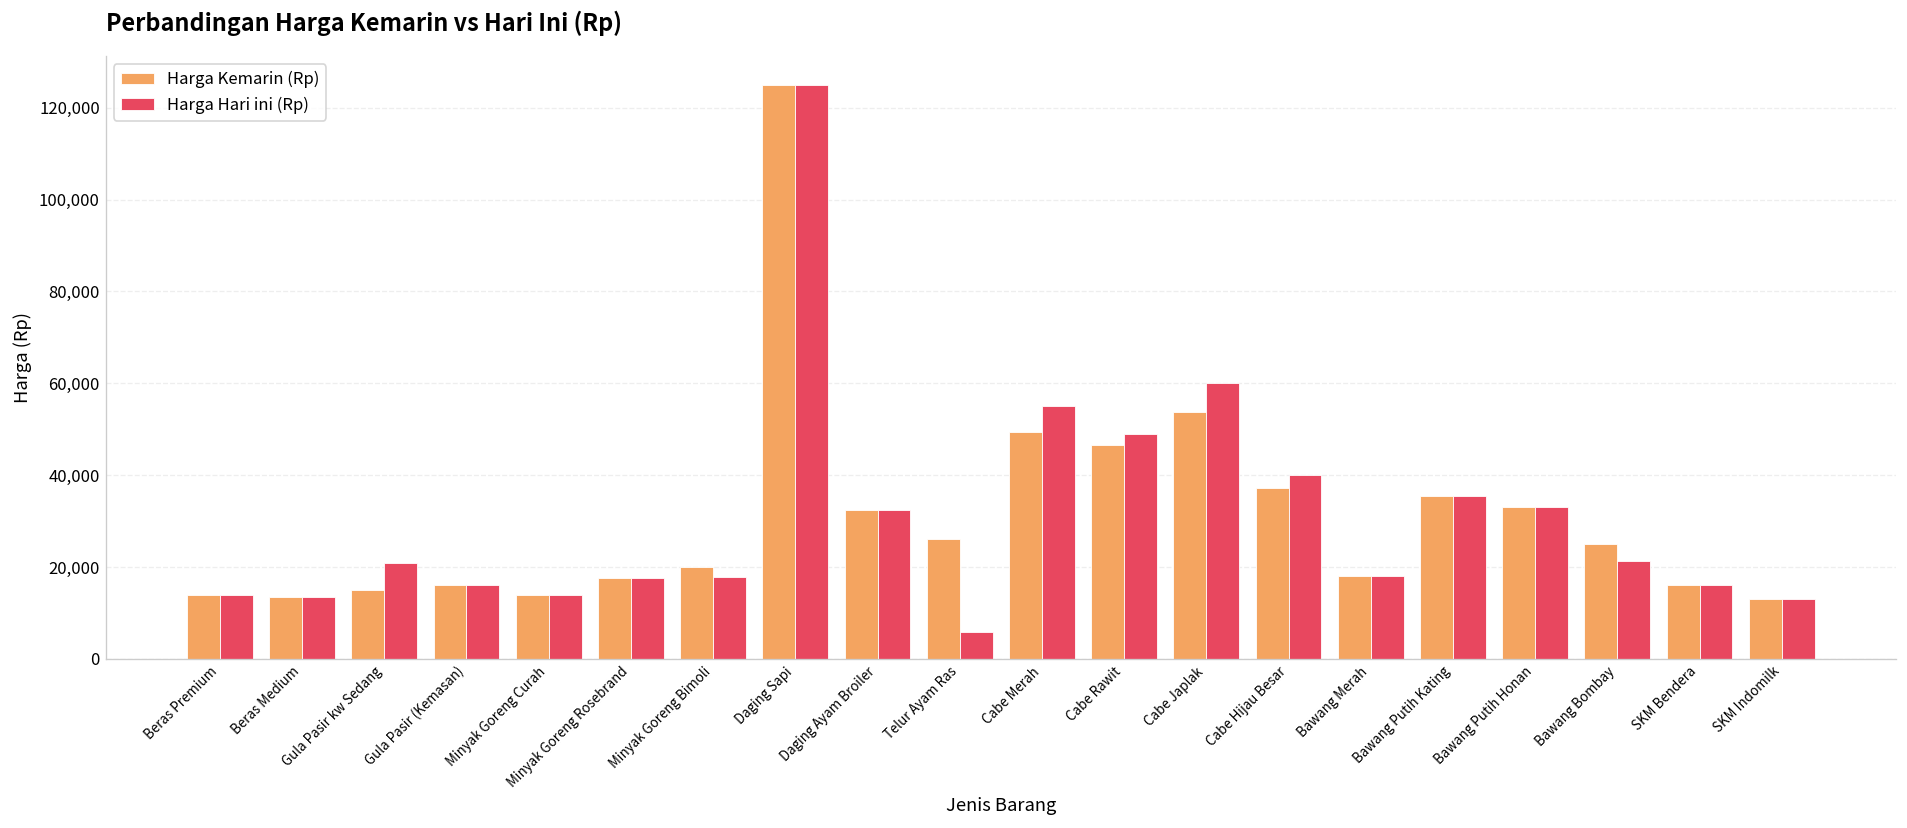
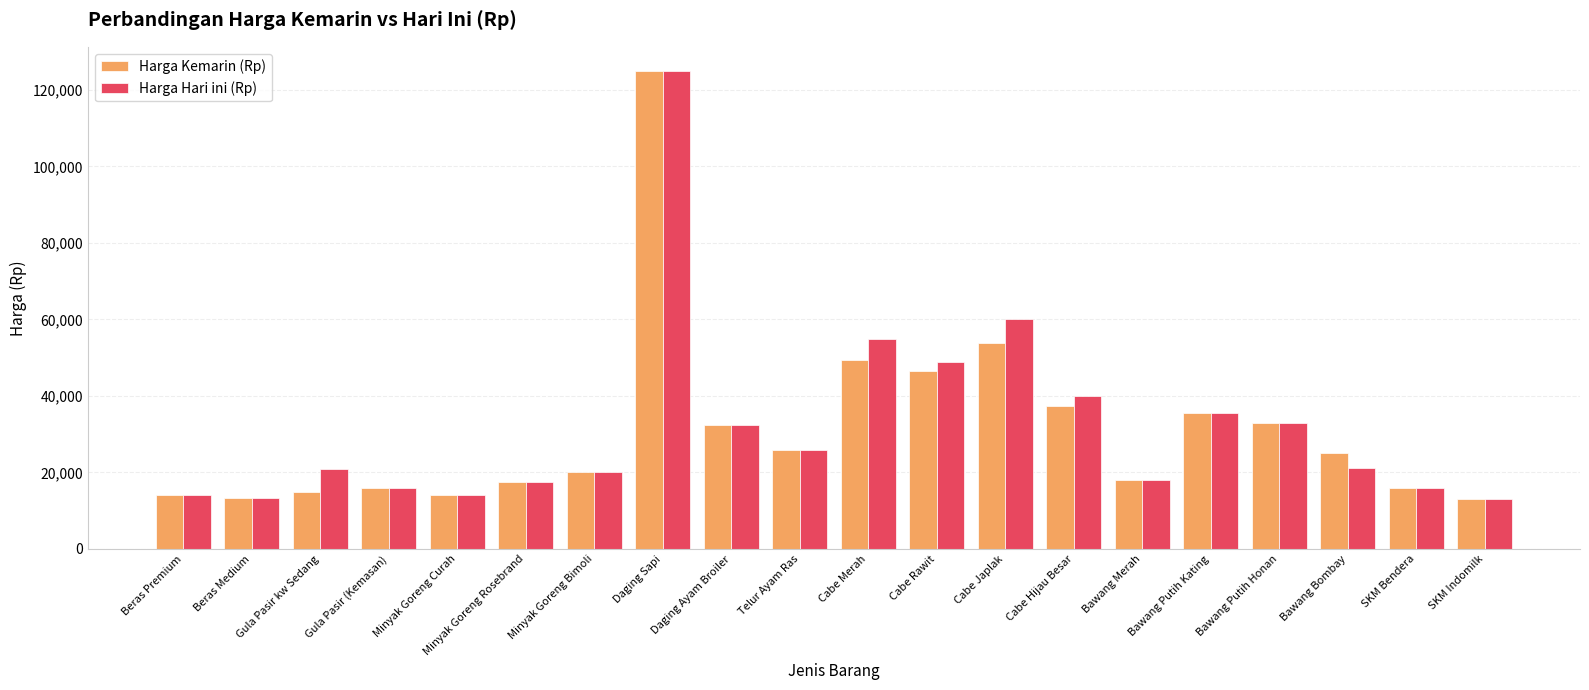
  {
    "Harga Kemarin (Rp)": {
      "Beras Premium": "14,000",
      "Beras Medium": "13,000",
      "Gula Pasir kw Sedang": "15,000",
      "Gula Pasir (Kemasan)": "16,000",
      "Minyak Goreng Curah": "14,000",
      "Minyak Goreng Rosebrand": "18,000",
      "Minyak Goreng Bimoli": "20,000",
      "Daging Sapi": "125,000",
      "Daging Ayam Broiler": "33,000",
      "Telur Ayam Ras": "26,000",
      "Cabe Merah": "50,000",
      "Cabe Rawit": "47,000",
      "Cabe Japlak": "54,000",
      "Cabe Hijau Besar": "37,000",
      "Bawang Merah": "18,000",
      "Bawang Putih Kating": "36,000",
      "Bawang Putih Honan": "33,000",
      "Bawang Bombay": "25,000",
      "SKM Bendera": "16,000",
      "SKM Indomilk": "13,000"
    },
    "Harga Hari ini (Rp)": {
      "Beras Premium": "14,000",
      "Beras Medium": "13,000",
      "Gula Pasir kw Sedang": "21,000",
      "Gula Pasir (Kemasan)": "16,000",
      "Minyak Goreng Curah": "14,000",
      "Minyak Goreng Rosebrand": "18,000",
-     "Minyak Goreng Bimoli": "18,000",
+     "Minyak Goreng Bimoli": "20,000",
      "Daging Sapi": "125,000",
      "Daging Ayam Broiler": "33,000",
-     "Telur Ayam Ras": "6,000",
+     "Telur Ayam Ras": "26,000",
      "Cabe Merah": "55,000",
      "Cabe Rawit": "49,000",
      "Cabe Japlak": "60,000",
      "Cabe Hijau Besar": "40,000",
      "Bawang Merah": "18,000",
      "Bawang Putih Kating": "36,000",
      "Bawang Putih Honan": "33,000",
      "Bawang Bombay": "21,000",
      "SKM Bendera": "16,000",
      "SKM Indomilk": "13,000"
    }
  }
